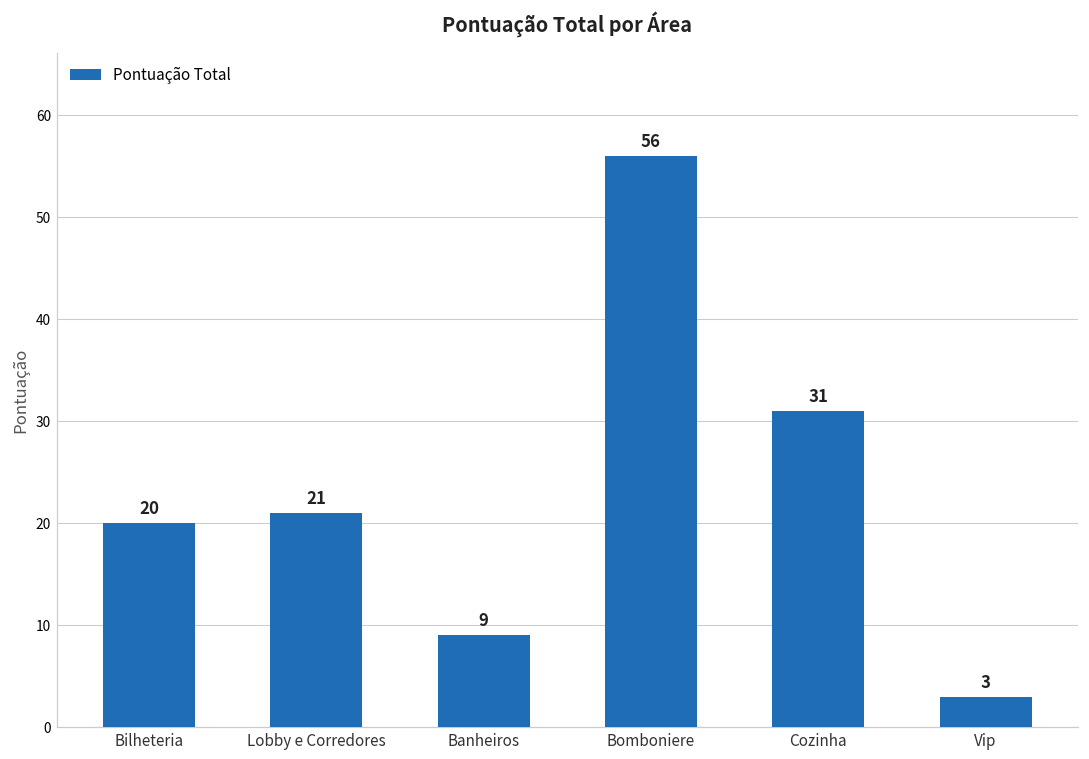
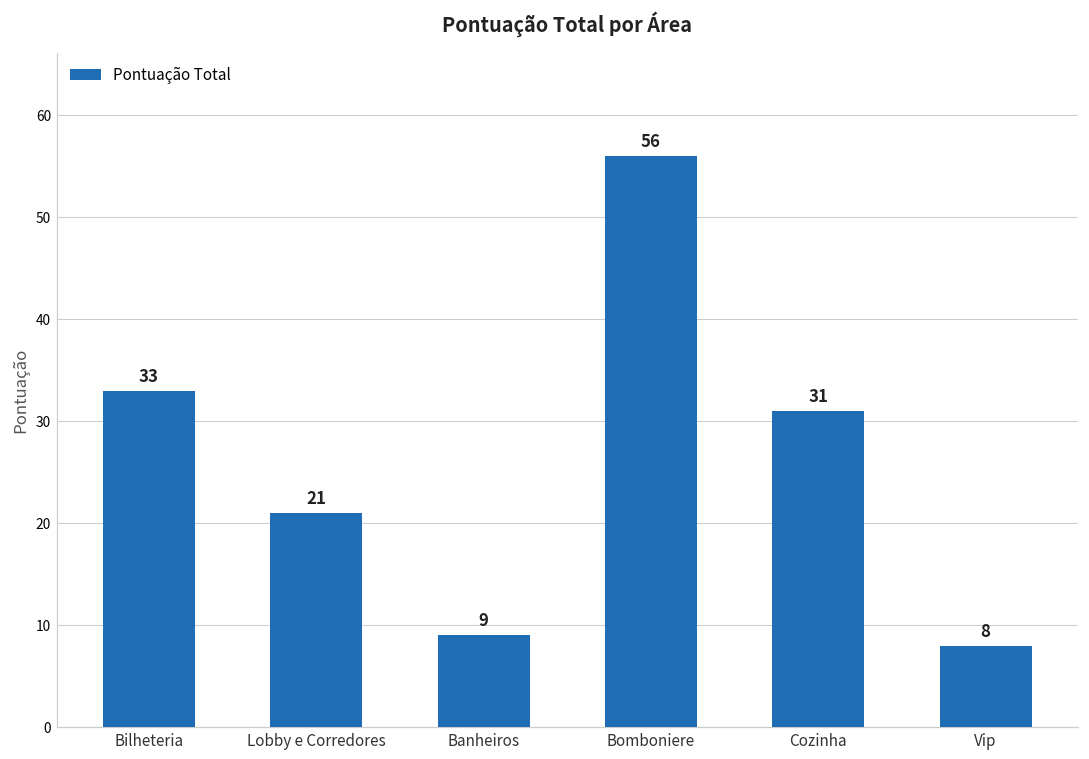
  {
-   "Bilheteria": 20,
+   "Bilheteria": 33,
    "Lobby e Corredores": 21,
    "Banheiros": 9,
    "Bomboniere": 56,
    "Cozinha": 31,
-   "Vip": 3
+   "Vip": 8
  }
